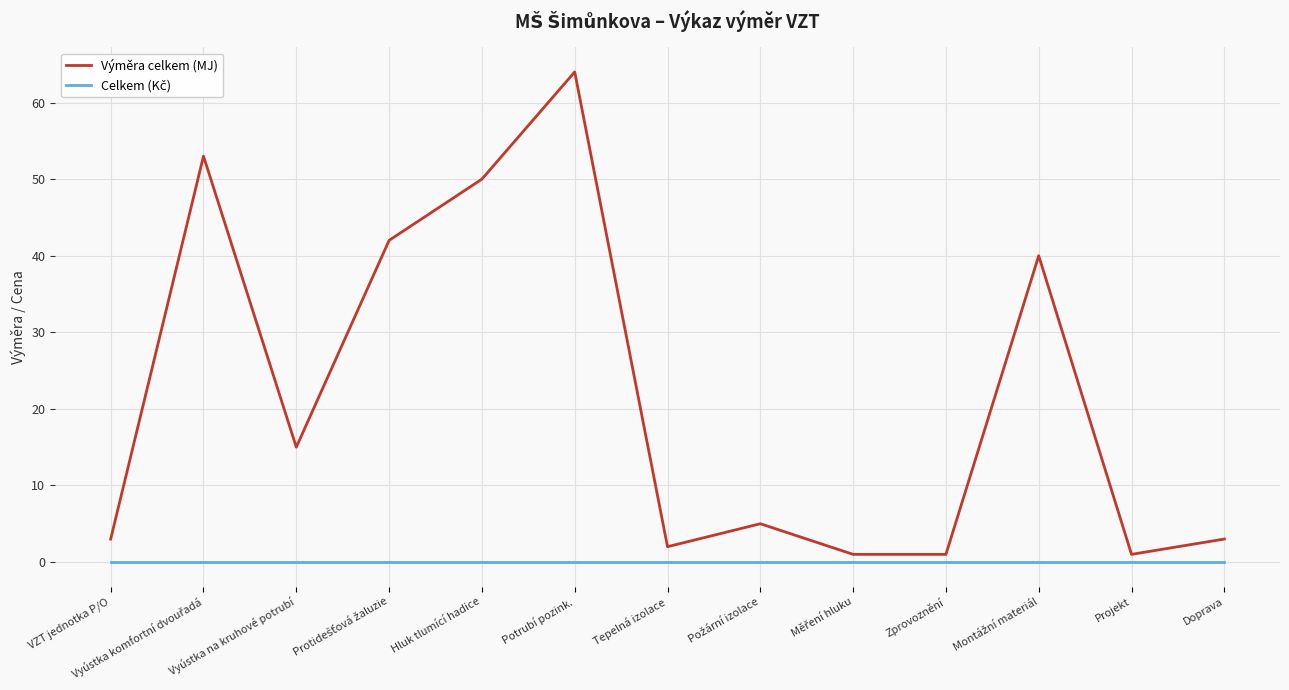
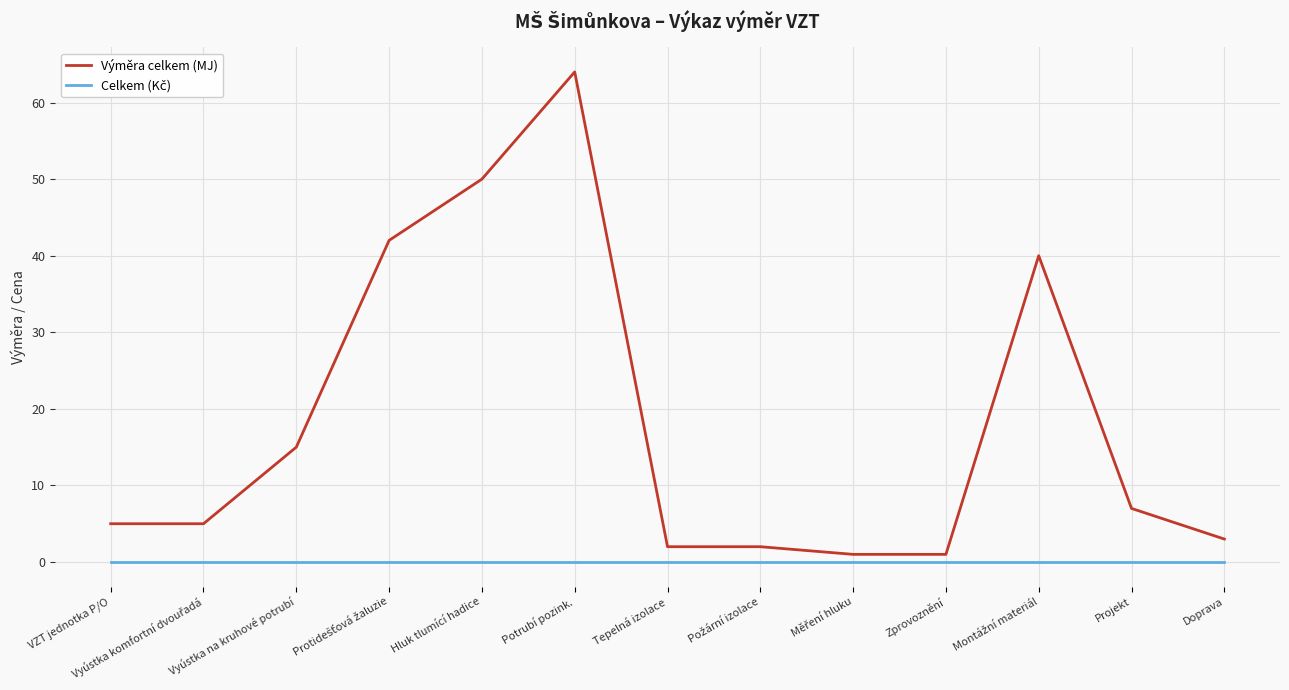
  {
    "Výměra celkem (MJ)": {
-     "VZT jednotka P/O": 3,
-     "Vyústka komfortní dvouřadá": 53,
+     "VZT jednotka P/O": 5,
+     "Vyústka komfortní dvouřadá": 5,
      "Vyústka na kruhové potrubí": 15,
      "Protidešťová žaluzie": 42,
      "Hluk tlumící hadice": 50,
      "Potrubí pozink.": 64,
      "Tepelná izolace": 2,
-     "Požární izolace": 5,
+     "Požární izolace": 2,
      "Měření hluku": 1,
      "Zprovoznění": 1,
      "Montážní materiál": 40,
-     "Projekt": 1,
+     "Projekt": 7,
      "Doprava": 3
    },
    "Celkem (Kč)": {
      "VZT jednotka P/O": 0,
      "Vyústka komfortní dvouřadá": 0,
      "Vyústka na kruhové potrubí": 0,
      "Protidešťová žaluzie": 0,
      "Hluk tlumící hadice": 0,
      "Potrubí pozink.": 0,
      "Tepelná izolace": 0,
      "Požární izolace": 0,
      "Měření hluku": 0,
      "Zprovoznění": 0,
      "Montážní materiál": 0,
      "Projekt": 0,
      "Doprava": 0
    }
  }
